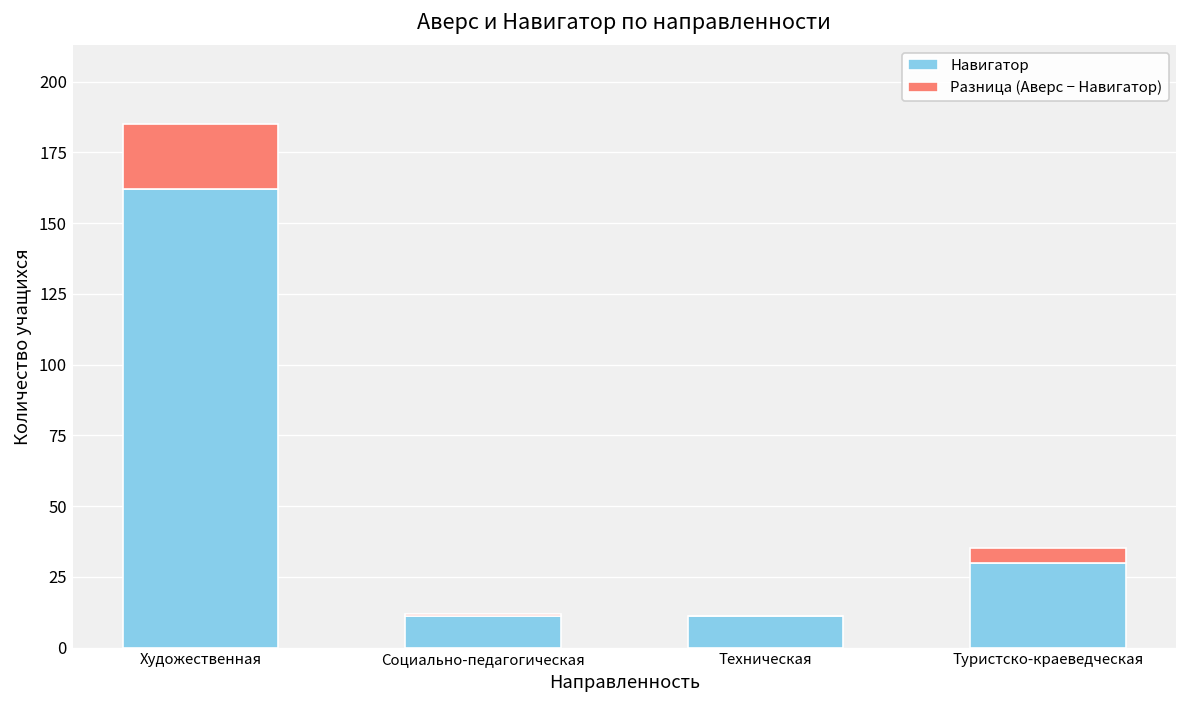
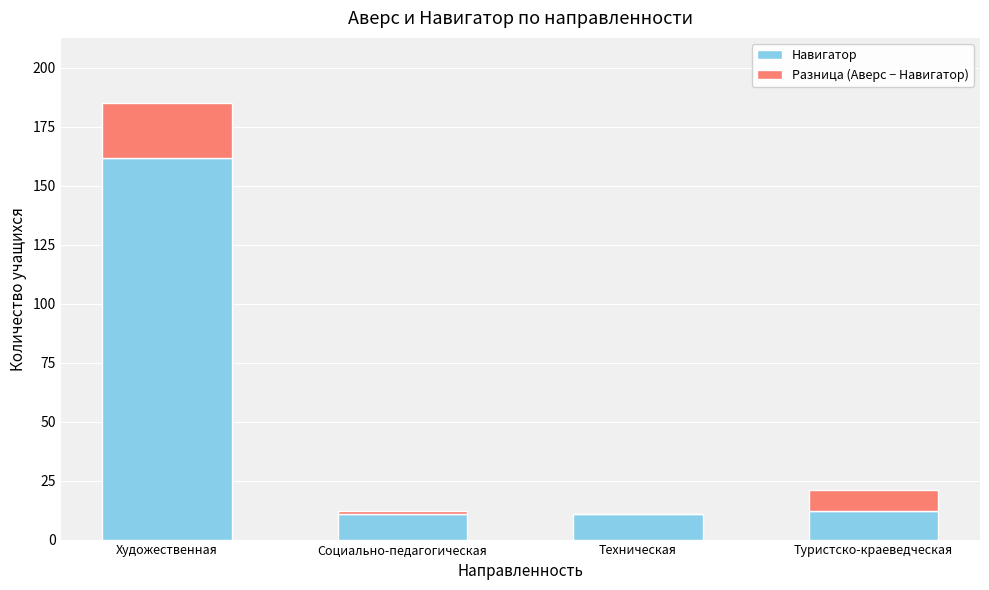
  {
    "Навигатор": {
      "Художественная": 162,
      "Социально-педагогическая": 11,
      "Техническая": 11,
-     "Туристско-краеведческая": 30
+     "Туристско-краеведческая": 12
    },
    "Разница (Аверс − Навигатор)": {
-     "Туристско-краеведческая": 5
+     "Туристско-краеведческая": 9
    }
  }
